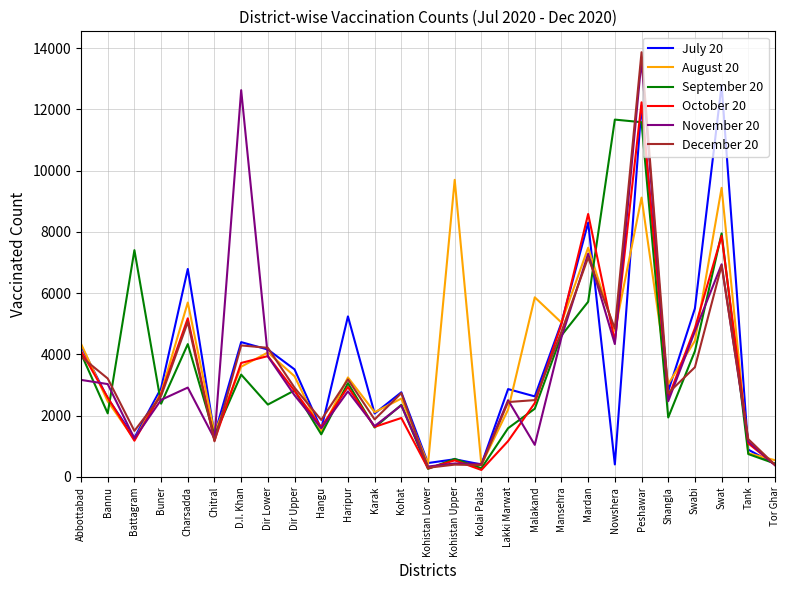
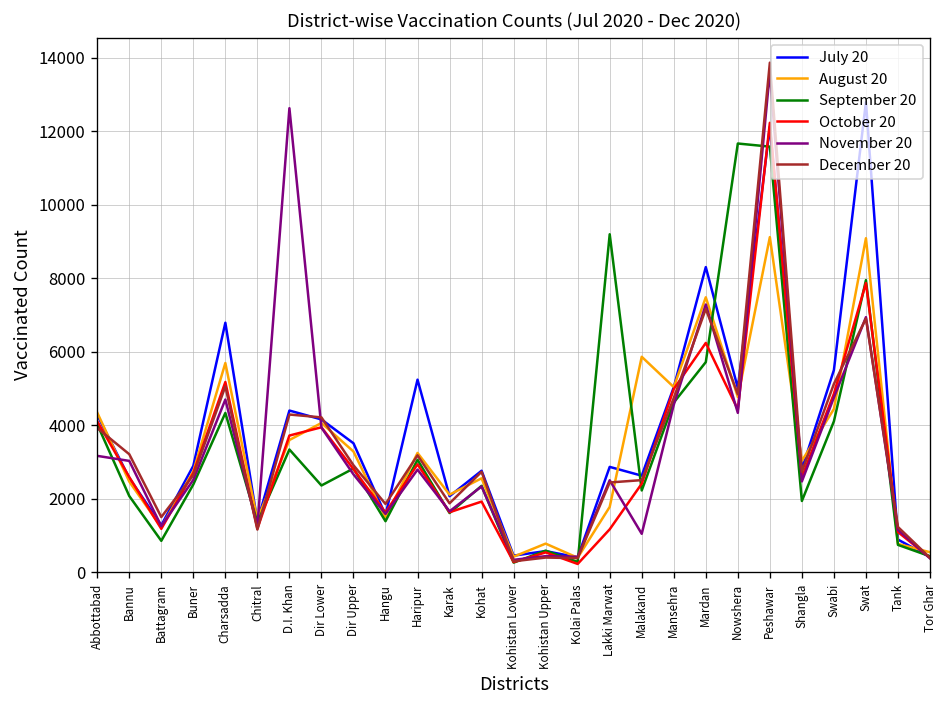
  {
    "July 20": {
      "Buner": 2900,
      "Charsadda": 6800,
      "D.I. Khan": 4400,
      "Dir Upper": 3500,
      "Haripur": 5200,
      "Lakki Marwat": 2900,
      "Malakand": 2600,
      "Mardan": 8300,
-     "Nowshera": 400,
+     "Nowshera": 5000,
      "Peshawar": 12100,
      "Swabi": 5500,
      "Tank": 900
    },
    "August 20": {
      "Bannu": 2500,
      "Charsadda": 5700,
      "D.I. Khan": 3600,
      "Dir Lower": 4100,
      "Dir Upper": 3300,
      "Kohat": 2600,
-     "Kohistan Upper": 9700,
-     "Lakki Marwat": 2200,
+     "Kohistan Upper": 800,
+     "Lakki Marwat": 1800,
      "Malakand": 5900,
      "Mardan": 7500,
      "Peshawar": 9100,
      "Shangla": 3000,
      "Swabi": 4400,
-     "Swat": 9400,
+     "Swat": 9100,
      "Tor Ghar": 500
    },
    "September 20": {
      "Bannu": 2100,
-     "Battagram": 7400,
+     "Battagram": 900,
      "Buner": 2400,
      "Charsadda": 4300,
      "D.I. Khan": 3300,
      "Dir Lower": 2400,
      "Hangu": 1400,
      "Haripur": 3100,
-     "Lakki Marwat": 1600,
+     "Lakki Marwat": 9200,
      "Malakand": 2200,
      "Mardan": 5700,
      "Nowshera": 11700,
      "Peshawar": 11600,
      "Shangla": 1900,
      "Swabi": 4100
    },
    "October 20": {
      "Charsadda": 5200,
      "D.I. Khan": 3700,
      "Haripur": 2900,
      "Kohat": 1900,
      "Lakki Marwat": 1200,
      "Malakand": 2400,
-     "Mardan": 8600,
+     "Mardan": 6200,
      "Nowshera": 4400,
      "Peshawar": 12200,
      "Shangla": 2600,
      "Swabi": 4900
    },
    "November 20": {
      "Abbottabad": 3200,
      "Bannu": 3000,
      "Buner": 2500,
-     "Charsadda": 2900,
+     "Charsadda": 4700,
      "D.I. Khan": 12600,
      "Dir Upper": 2700,
      "Haripur": 2800,
      "Malakand": 1000,
      "Mardan": 7300,
      "Nowshera": 4300,
      "Peshawar": 13600,
      "Shangla": 2500,
      "Swabi": 4800
    },
    "December 20": {
      "Abbottabad": 3900,
      "Bannu": 3200,
      "Battagram": 1500,
      "Charsadda": 5100,
      "D.I. Khan": 4300,
      "Dir Upper": 2900,
      "Hangu": 1900,
      "Karak": 1900,
      "Malakand": 2500,
      "Mansehra": 4700,
      "Mardan": 7200,
      "Peshawar": 13900,
-     "Swabi": 3600
+     "Swabi": 5100
    }
  }
